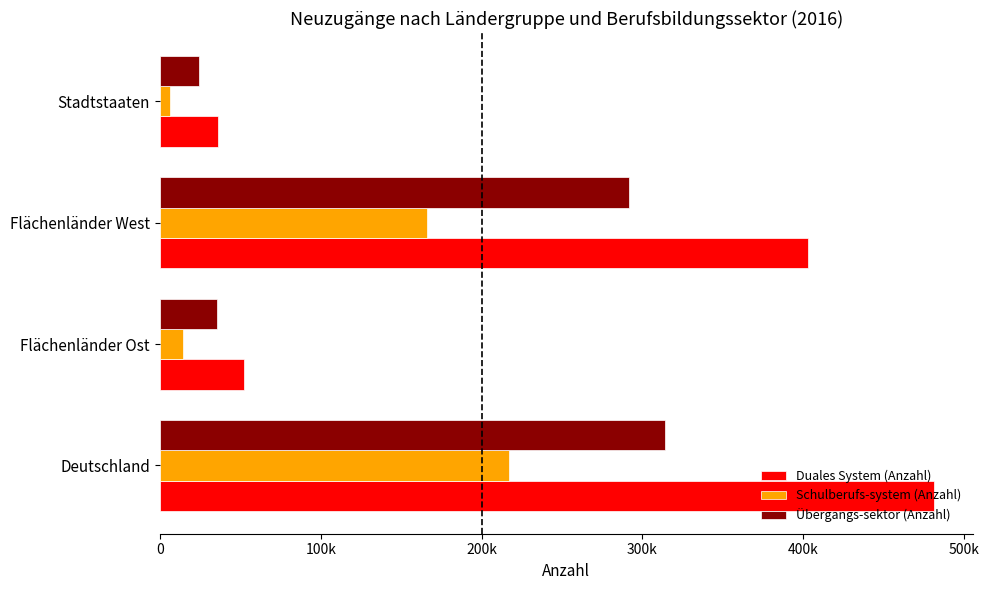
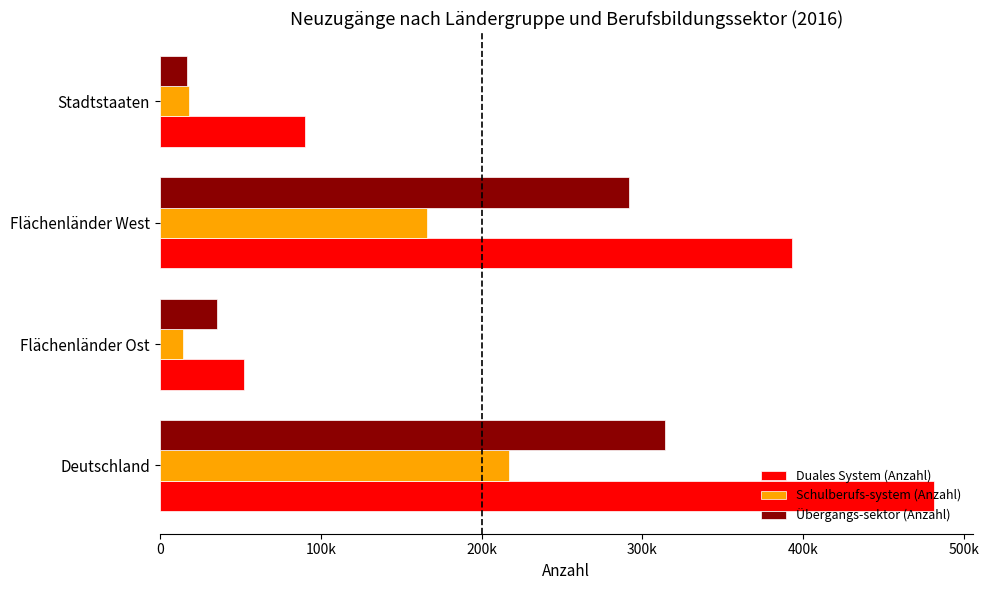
  {
    "Duales System (Anzahl)": {
-     "Stadtstaaten": 36000,
-     "Flächenländer West": 403000,
+     "Stadtstaaten": 90000,
+     "Flächenländer West": 393000,
      "Flächenländer Ost": 52000,
      "Deutschland": 481000
    },
    "Schulberufs-system (Anzahl)": {
-     "Stadtstaaten": 6000,
+     "Stadtstaaten": 18000,
      "Flächenländer West": 166000,
      "Flächenländer Ost": 14000,
      "Deutschland": 217000
    },
    "Übergangs-sektor (Anzahl)": {
-     "Stadtstaaten": 25000,
+     "Stadtstaaten": 17000,
      "Flächenländer West": 292000,
      "Flächenländer Ost": 35000,
      "Deutschland": 314000
    }
  }
